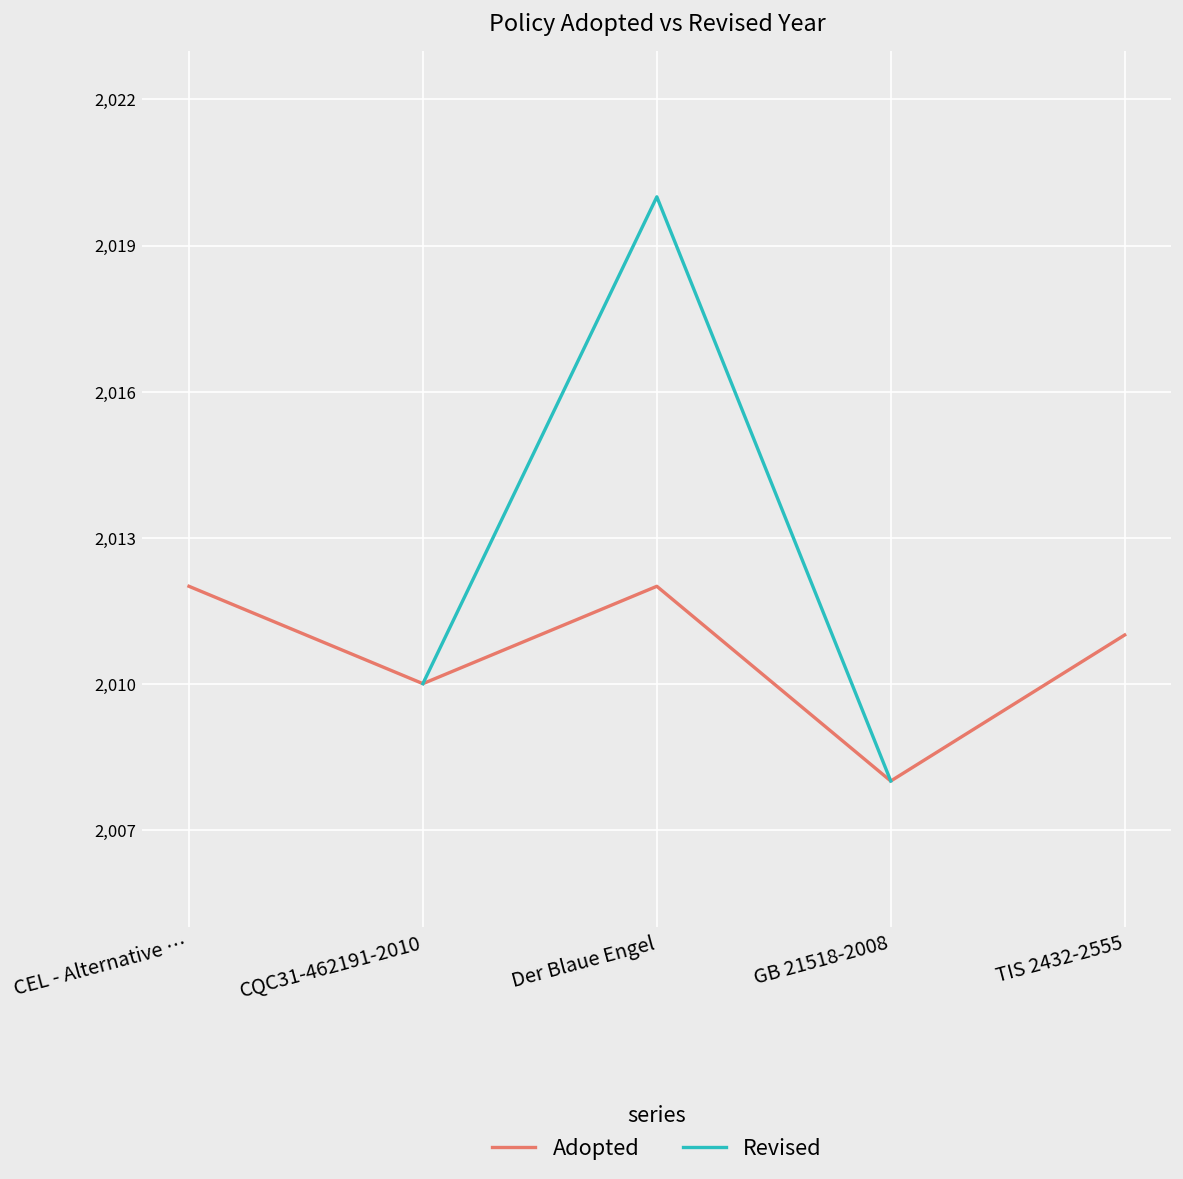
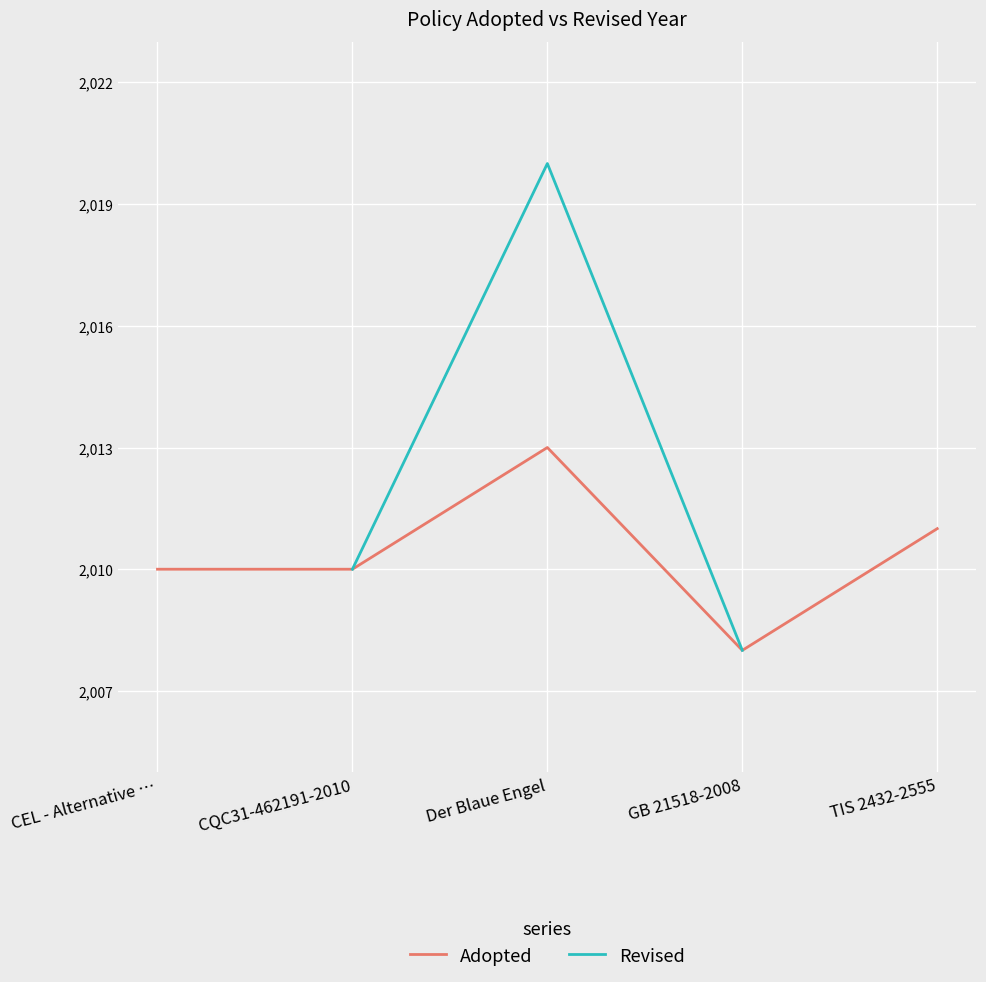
  {
    "Adopted": {
-     "CEL - Alternative …": "2,012",
-     "Der Blaue Engel": "2,012",
+     "CEL - Alternative …": "2,010",
+     "Der Blaue Engel": "2,013",
      "TIS 2432-2555": "2,011"
    },
    "Revised": {
      "Der Blaue Engel": "2,020"
    }
  }
